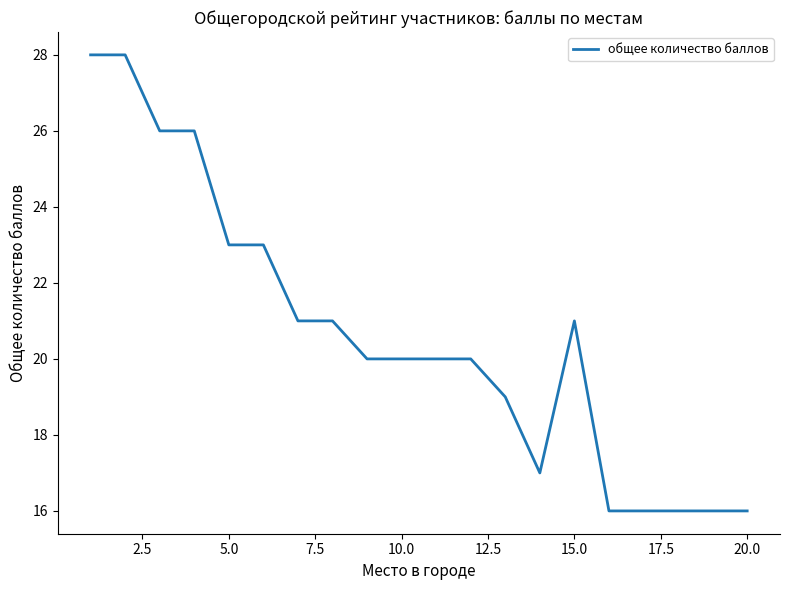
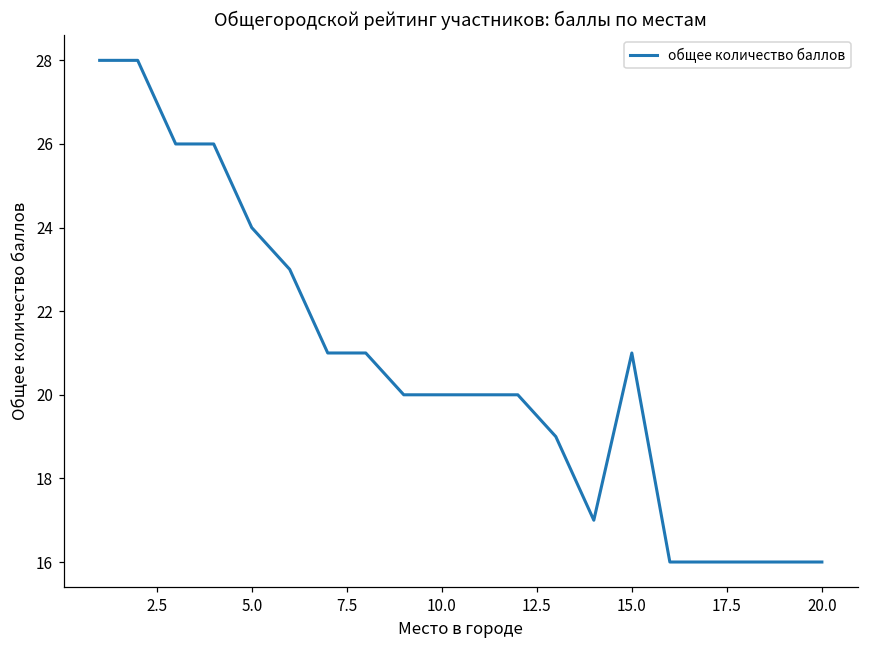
  {
-   "5.0": 23,
+   "5.0": 24,
    "10.0": 20,
    "15.0": 21,
    "20.0": 16
  }
